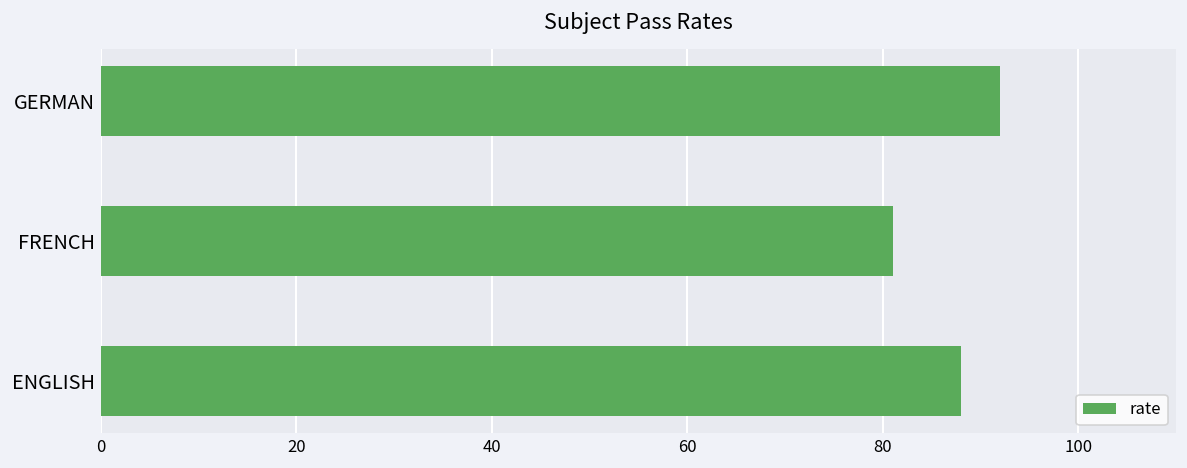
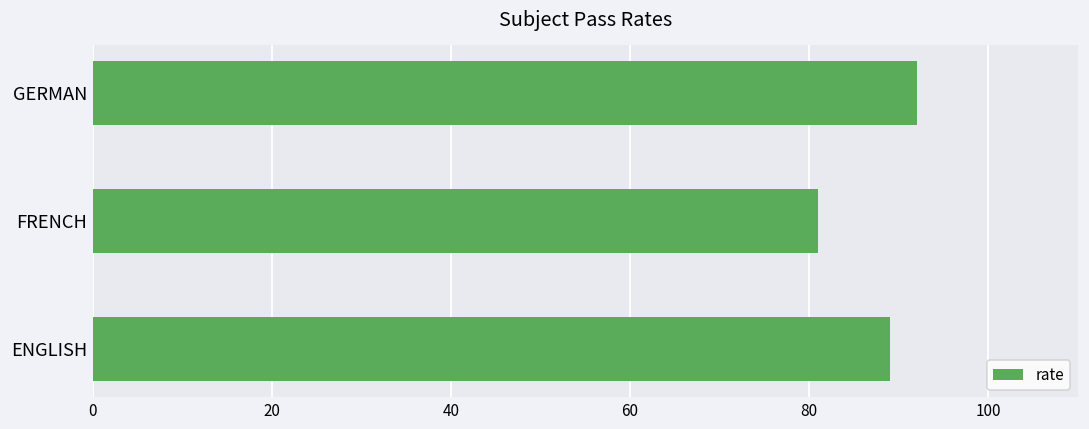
  {
    "GERMAN": 92,
    "FRENCH": 81,
-   "ENGLISH": 88
+   "ENGLISH": 89
  }
